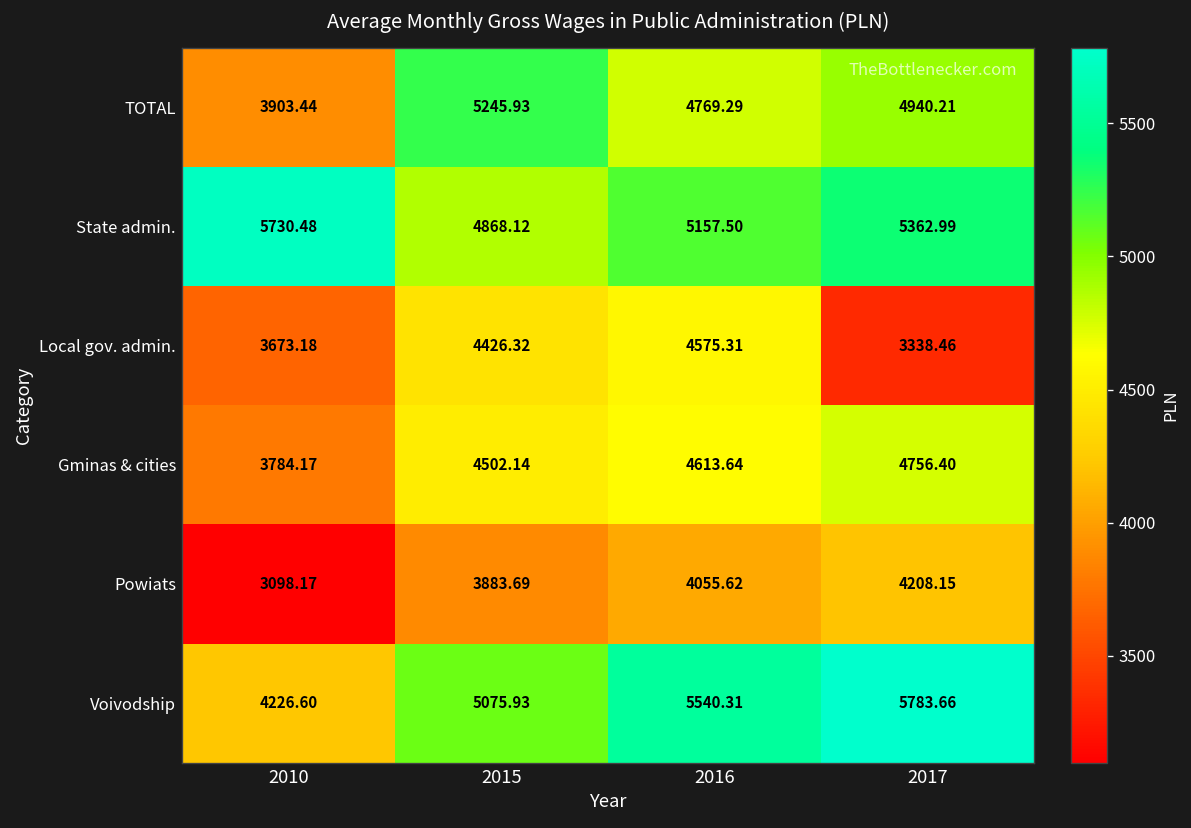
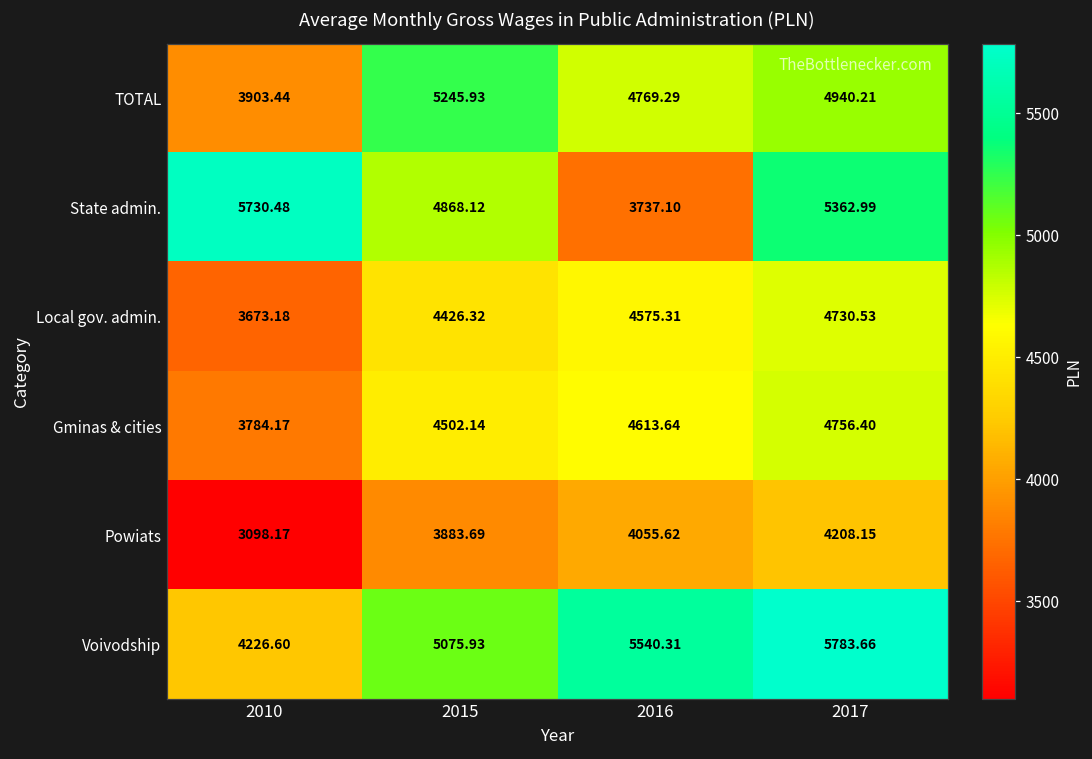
  {
    "TOTAL": {
      "2010": 3903.44,
      "2015": 5245.93,
      "2016": 4769.29
    },
    "State admin.": {
      "2010": 5730.48,
      "2015": 4868.12,
-     "2016": 5157.50,
+     "2016": 3737.10,
      "2017": 5362.99
    },
    "Local gov. admin.": {
      "2010": 3673.18,
      "2015": 4426.32,
      "2016": 4575.31,
-     "2017": 3338.46
+     "2017": 4730.53
    },
    "Gminas & cities": {
      "2010": 3784.17,
      "2015": 4502.14,
      "2016": 4613.64,
      "2017": 4756.40
    },
    "Powiats": {
      "2010": 3098.17,
      "2015": 3883.69,
      "2016": 4055.62,
      "2017": 4208.15
    },
    "Voivodship": {
      "2010": 4226.60,
      "2015": 5075.93,
      "2016": 5540.31,
      "2017": 5783.66
    }
  }
